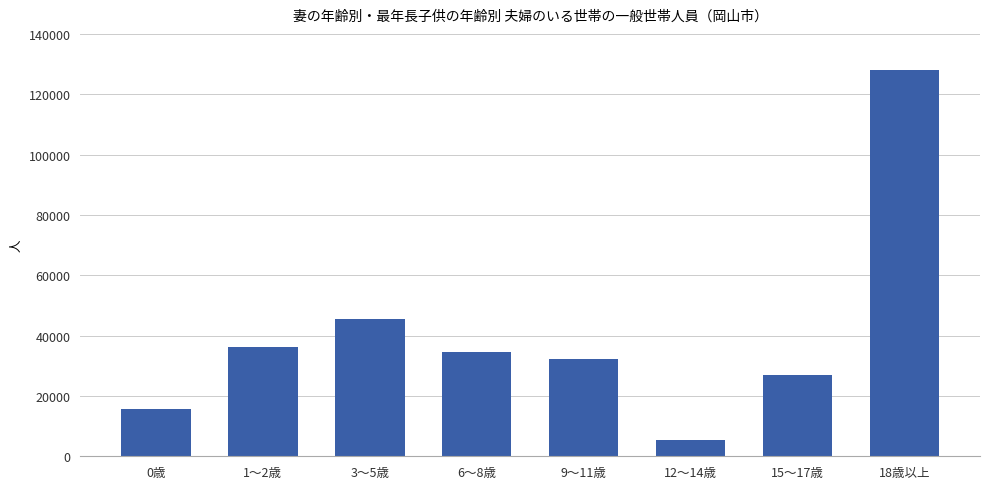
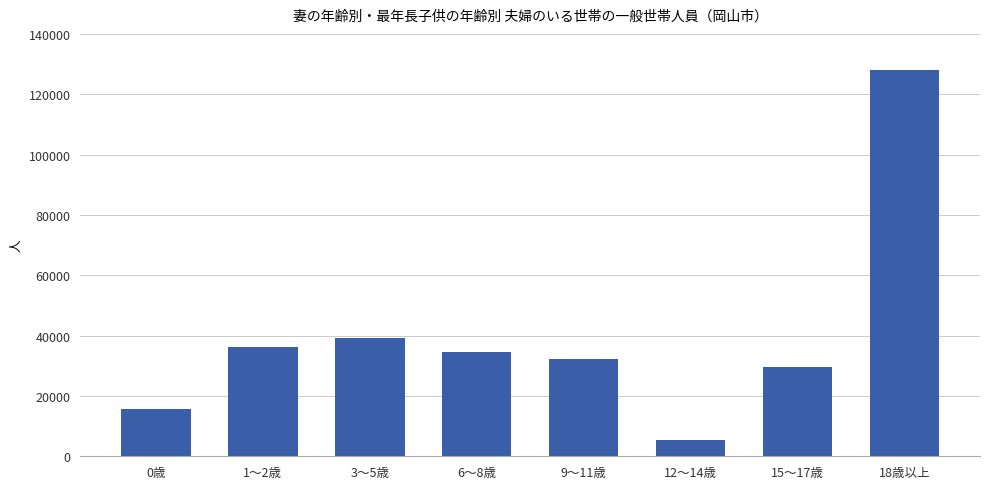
  {
    "0歳": 16000,
    "1～2歳": 36000,
-   "3～5歳": 45000,
+   "3～5歳": 39000,
    "6～8歳": 35000,
    "9～11歳": 32000,
    "12～14歳": 5000,
-   "15～17歳": 27000,
+   "15～17歳": 30000,
    "18歳以上": 128000
  }
